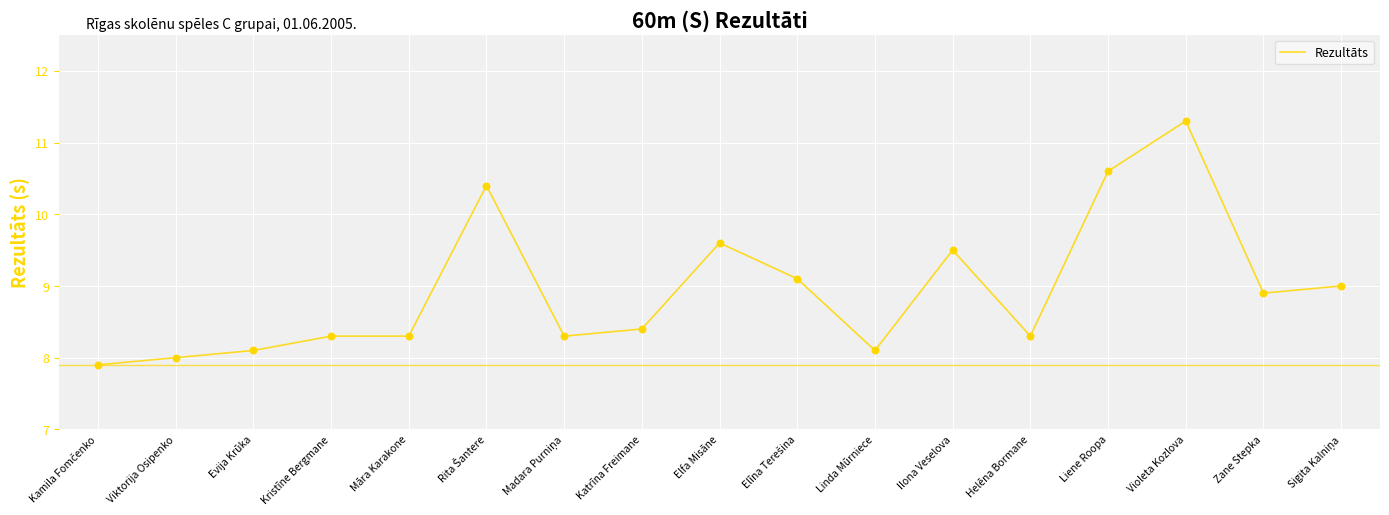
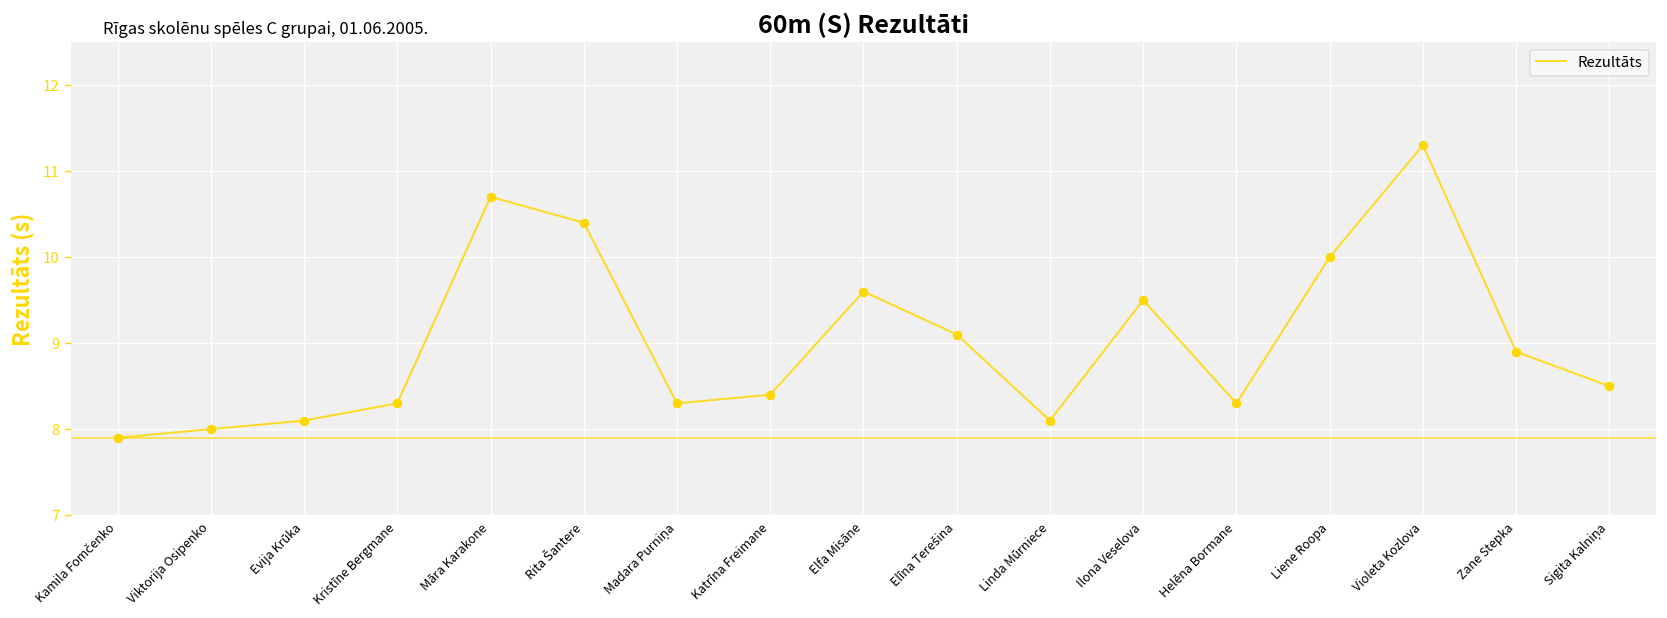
  {
    "Kamila Fomčenko": 7.9,
    "Viktorija Osipenko": 8.0,
    "Evija Krūka": 8.1,
    "Kristīne Bergmane": 8.3,
-   "Māra Karakone": 8.3,
+   "Māra Karakone": 10.7,
    "Rita Šantere": 10.4,
    "Madara Purniņa": 8.3,
    "Katrīna Freimane": 8.4,
    "Elfa Misāne": 9.6,
    "Elīna Terešina": 9.1,
    "Linda Mūrniece": 8.1,
    "Ilona Veselova": 9.5,
    "Helēna Bormane": 8.3,
-   "Liene Roopa": 10.6,
+   "Liene Roopa": 10.0,
    "Violeta Kozlova": 11.3,
    "Zane Stepka": 8.9,
-   "Sigita Kalniņa": 9.0
+   "Sigita Kalniņa": 8.5
  }
